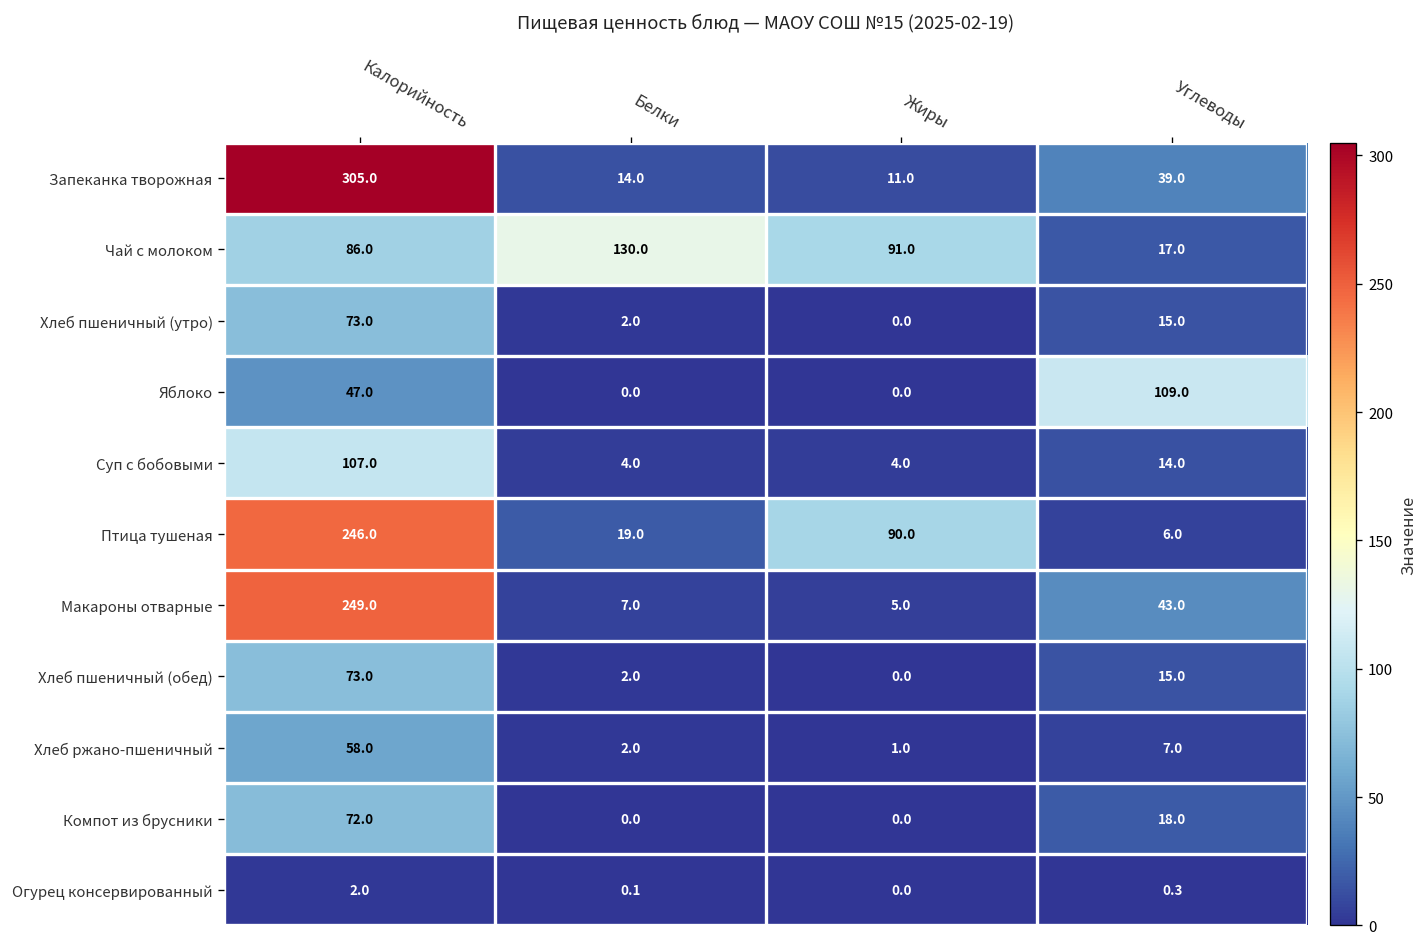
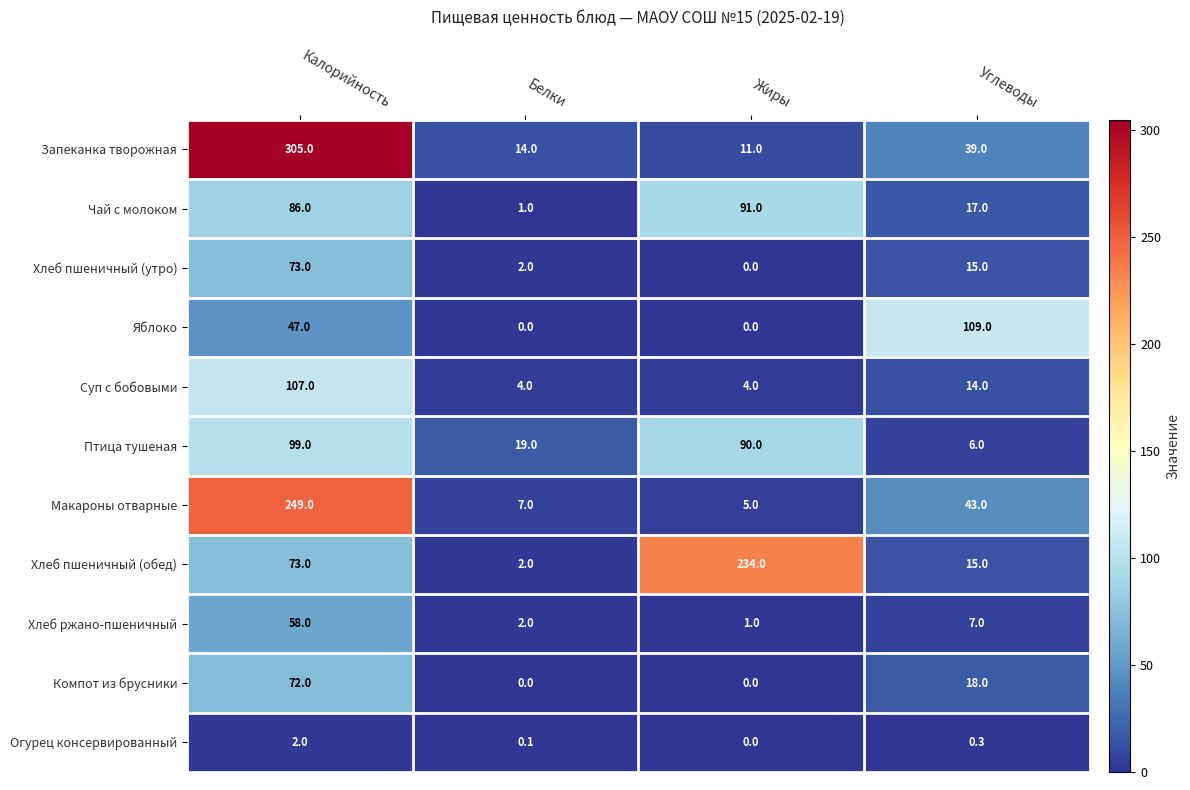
  {
    "Запеканка творожная": {
      "Калорийность": 305.0,
      "Белки": 14.0,
      "Жиры": 11.0,
      "Углеводы": 39.0
    },
    "Чай с молоком": {
      "Калорийность": 86.0,
-     "Белки": 130.0,
+     "Белки": 1.0,
      "Жиры": 91.0,
      "Углеводы": 17.0
    },
    "Хлеб пшеничный (утро)": {
      "Калорийность": 73.0,
      "Белки": 2.0,
      "Жиры": 0.0,
      "Углеводы": 15.0
    },
    "Яблоко": {
      "Калорийность": 47.0,
      "Белки": 0.0,
      "Жиры": 0.0,
      "Углеводы": 109.0
    },
    "Суп с бобовыми": {
      "Калорийность": 107.0,
      "Белки": 4.0,
      "Жиры": 4.0,
      "Углеводы": 14.0
    },
    "Птица тушеная": {
-     "Калорийность": 246.0,
+     "Калорийность": 99.0,
      "Белки": 19.0,
      "Жиры": 90.0,
      "Углеводы": 6.0
    },
    "Макароны отварные": {
      "Калорийность": 249.0,
      "Белки": 7.0,
      "Жиры": 5.0,
      "Углеводы": 43.0
    },
    "Хлеб пшеничный (обед)": {
      "Калорийность": 73.0,
      "Белки": 2.0,
-     "Жиры": 0.0,
+     "Жиры": 234.0,
      "Углеводы": 15.0
    },
    "Хлеб ржано-пшеничный": {
      "Калорийность": 58.0,
      "Белки": 2.0,
      "Жиры": 1.0,
      "Углеводы": 7.0
    },
    "Компот из брусники": {
      "Калорийность": 72.0,
      "Белки": 0.0,
      "Жиры": 0.0,
      "Углеводы": 18.0
    },
    "Огурец консервированный": {
      "Калорийность": 2.0,
      "Белки": 0.1,
      "Жиры": 0.0,
      "Углеводы": 0.3
    }
  }
